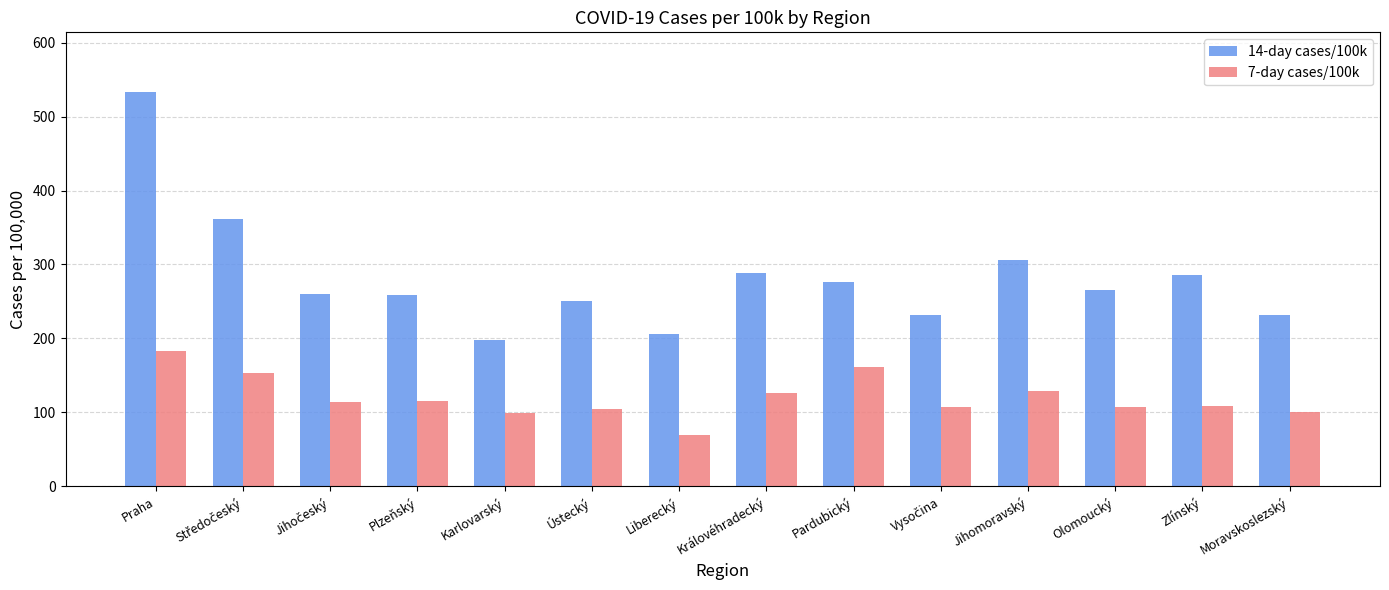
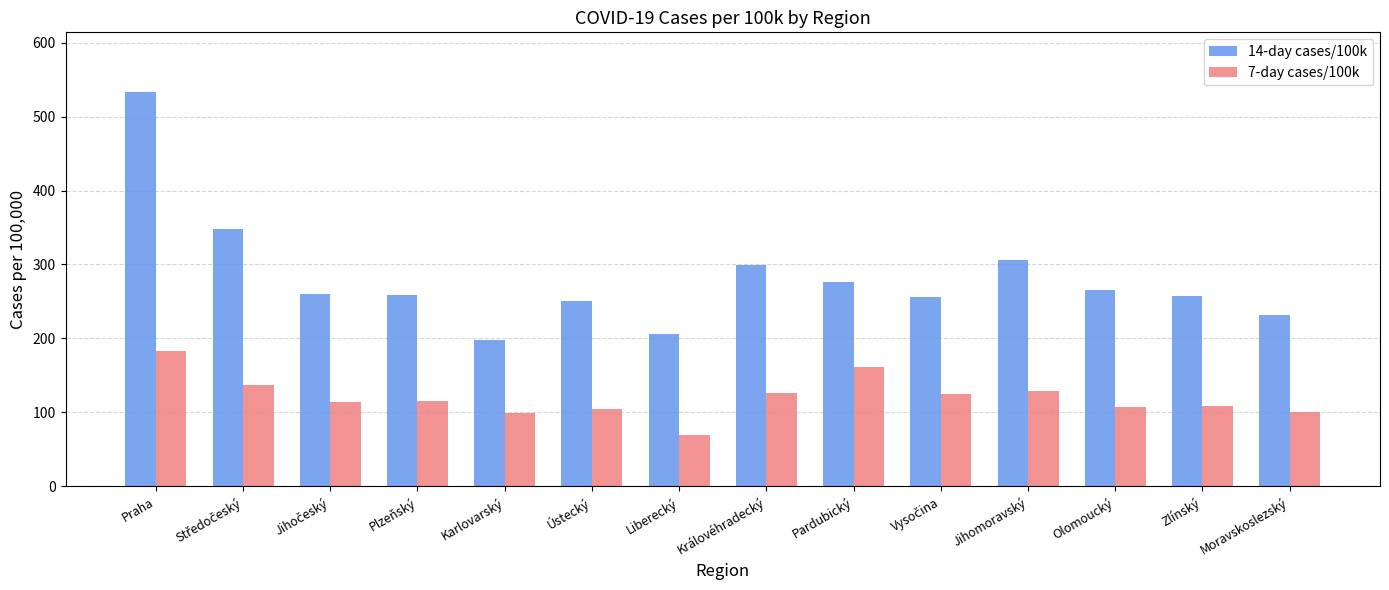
  {
    "14-day cases/100k": {
      "Praha": 530,
-     "Středočeský": 360,
+     "Středočeský": 350,
      "Jihočeský": 260,
      "Plzeňský": 260,
      "Karlovarský": 200,
      "Ústecký": 250,
      "Liberecký": 210,
-     "Královéhradecký": 290,
+     "Královéhradecký": 300,
      "Pardubický": 280,
-     "Vysočina": 230,
+     "Vysočina": 260,
      "Jihomoravský": 310,
      "Olomoucký": 270,
-     "Zlínský": 290,
+     "Zlínský": 260,
      "Moravskoslezský": 230
    },
    "7-day cases/100k": {
      "Praha": 180,
-     "Středočeský": 150,
+     "Středočeský": 140,
      "Jihočeský": 110,
      "Plzeňský": 120,
      "Karlovarský": 100,
      "Ústecký": 100,
      "Liberecký": 70,
      "Královéhradecký": 130,
      "Pardubický": 160,
-     "Vysočina": 110,
+     "Vysočina": 120,
      "Jihomoravský": 130,
      "Olomoucký": 110,
      "Zlínský": 110,
      "Moravskoslezský": 100
    }
  }
